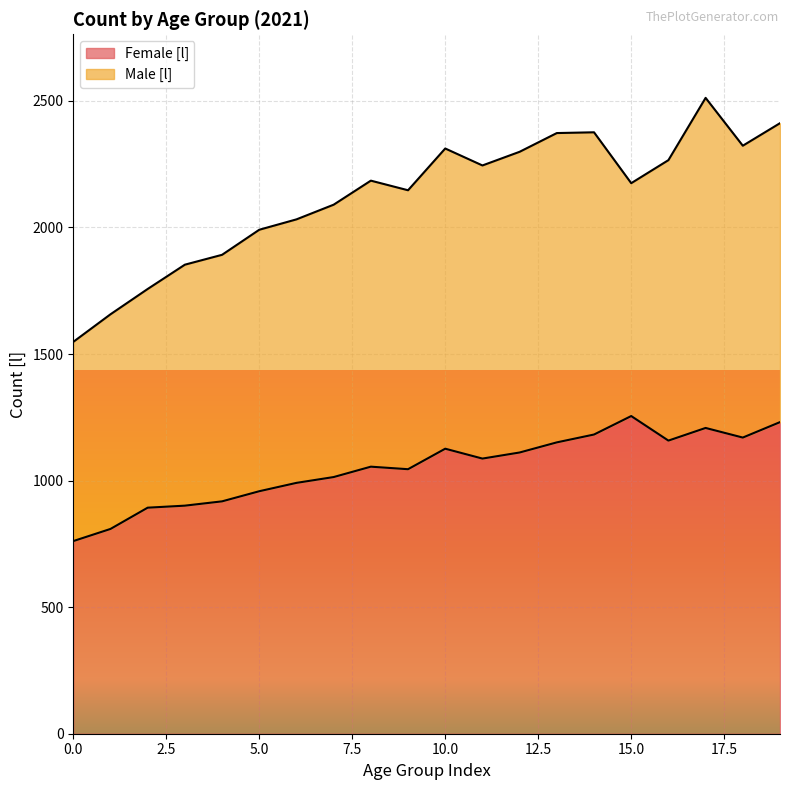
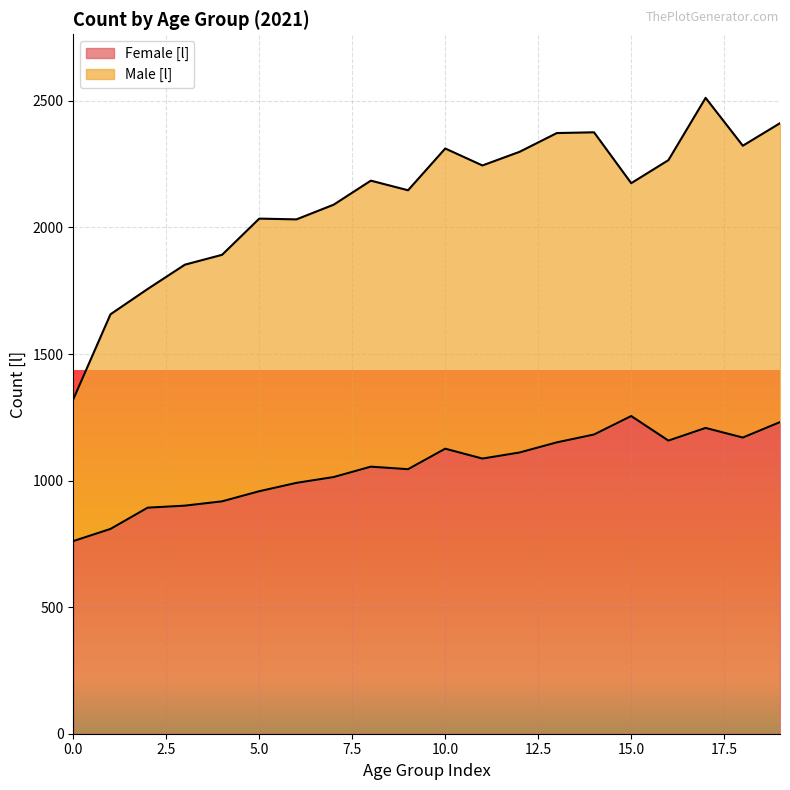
  {
    "Female [l]": {
      "0.0": 760,
      "5.0": 960,
      "10.0": 1130,
      "15.0": 1260
    },
    "Male [l]": {
-     "0.0": 790,
-     "5.0": 1030,
+     "0.0": 560,
+     "5.0": 1080,
      "10.0": 1190,
      "15.0": 920
    }
  }
